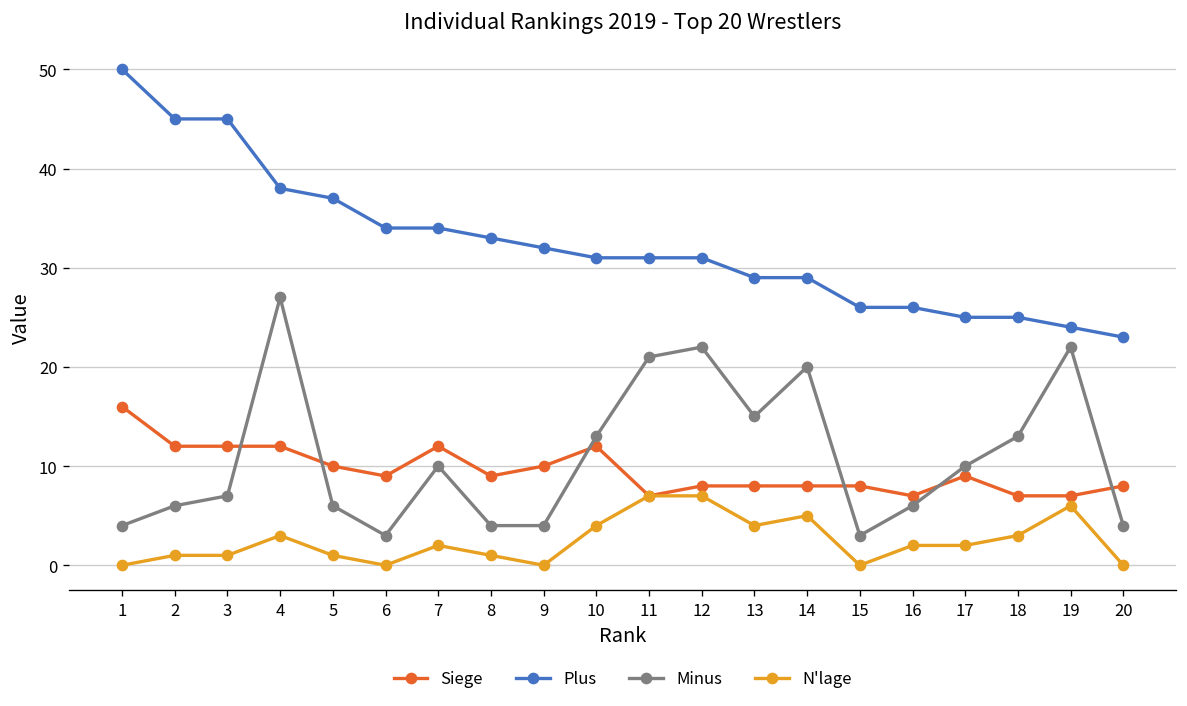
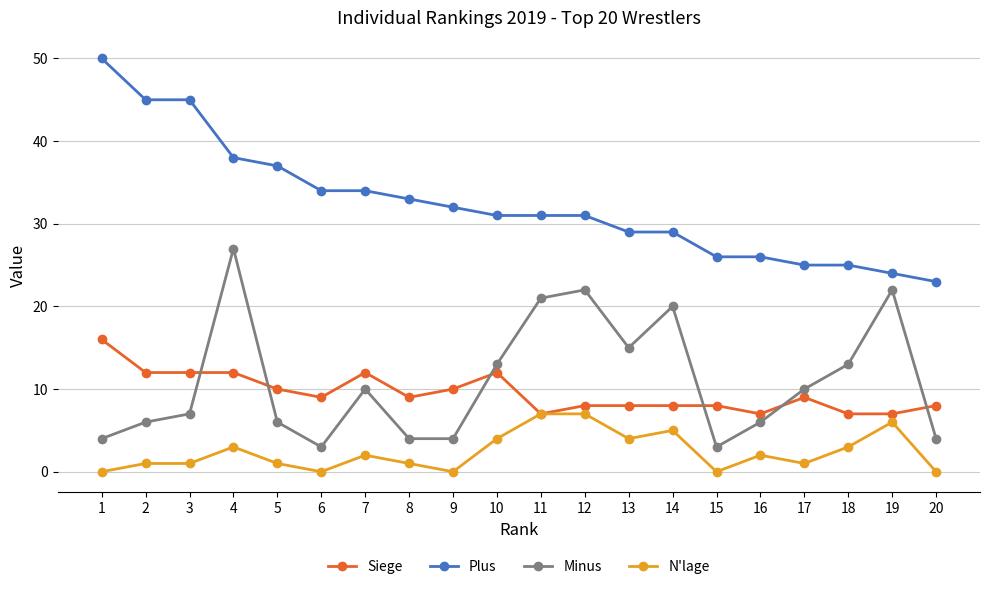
  {
    "Siege": {
      "1": 16,
      "2": 12,
      "3": 12,
      "4": 12,
      "5": 10,
      "6": 9,
      "7": 12,
      "8": 9,
      "9": 10,
      "10": 12,
      "12": 8,
      "13": 8,
      "14": 8,
      "15": 8,
      "16": 7,
      "17": 9,
      "18": 7,
      "19": 7,
      "20": 8
    },
    "Plus": {
      "1": 50,
      "2": 45,
      "3": 45,
      "4": 38,
      "5": 37,
      "6": 34,
      "7": 34,
      "8": 33,
      "9": 32,
      "10": 31,
      "11": 31,
      "12": 31,
      "13": 29,
      "14": 29,
      "15": 26,
      "16": 26,
      "17": 25,
      "18": 25,
      "19": 24,
      "20": 23
    },
    "Minus": {
      "1": 4,
      "2": 6,
      "3": 7,
      "4": 27,
      "5": 6,
      "6": 3,
      "7": 10,
      "8": 4,
      "9": 4,
      "10": 13,
      "11": 21,
      "12": 22,
      "13": 15,
      "14": 20,
      "15": 3,
      "16": 6,
      "17": 10,
      "18": 13,
      "19": 22,
      "20": 4
    },
    "N'lage": {
      "1": 0,
      "2": 1,
      "3": 1,
      "4": 3,
      "5": 1,
      "6": 0,
      "7": 2,
      "8": 1,
      "9": 0,
      "10": 4,
      "12": 7,
      "13": 4,
      "14": 5,
      "15": 0,
      "16": 2,
-     "17": 2,
+     "17": 1,
      "18": 3,
      "19": 6,
      "20": 0
    }
  }
